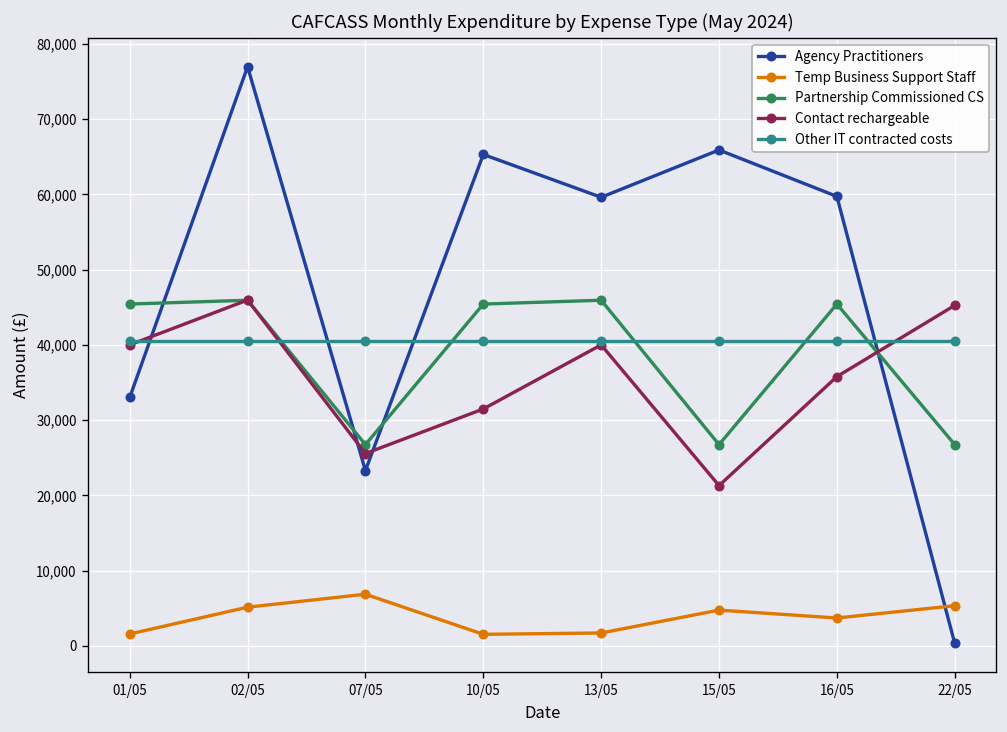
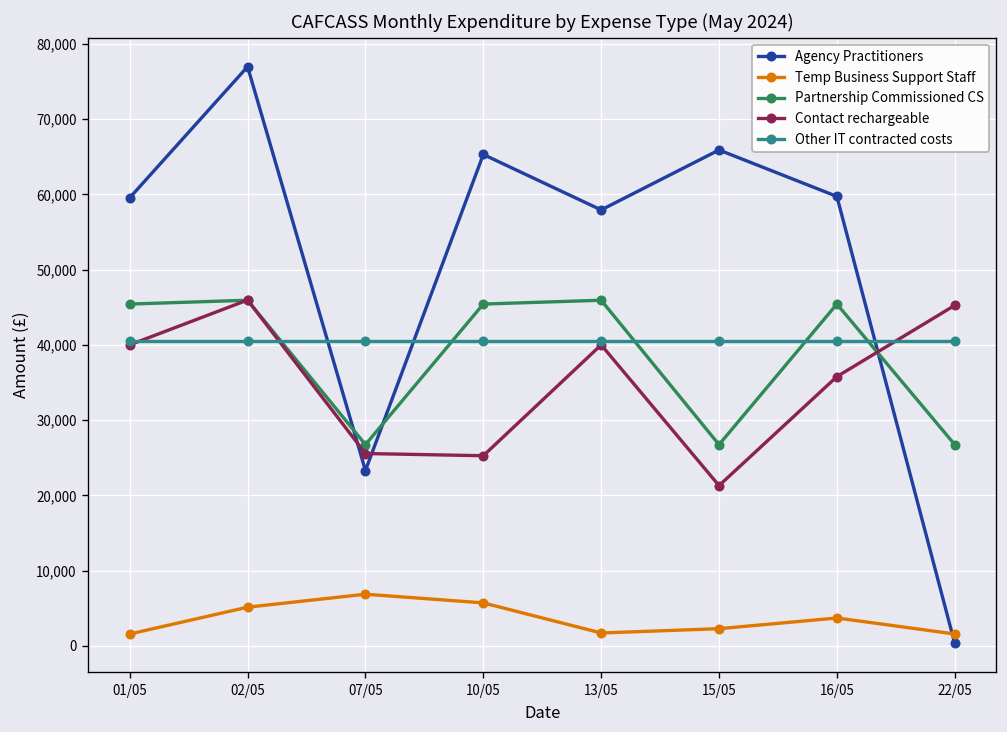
  {
    "Agency Practitioners": {
-     "01/05": "33,000",
+     "01/05": "60,000",
      "02/05": "77,000",
      "07/05": "23,000",
      "10/05": "65,000",
-     "13/05": "60,000",
+     "13/05": "58,000",
      "15/05": "66,000",
      "16/05": "60,000",
      "22/05": "0"
    },
    "Temp Business Support Staff": {
      "01/05": "2,000",
      "02/05": "5,000",
      "07/05": "7,000",
-     "10/05": "2,000",
+     "10/05": "6,000",
      "13/05": "2,000",
-     "15/05": "5,000",
+     "15/05": "2,000",
      "16/05": "4,000",
-     "22/05": "5,000"
+     "22/05": "2,000"
    },
    "Contact rechargeable": {
      "01/05": "40,000",
      "07/05": "26,000",
-     "10/05": "31,000",
+     "10/05": "25,000",
      "13/05": "40,000",
      "15/05": "21,000",
      "16/05": "36,000",
      "22/05": "45,000"
    }
  }
